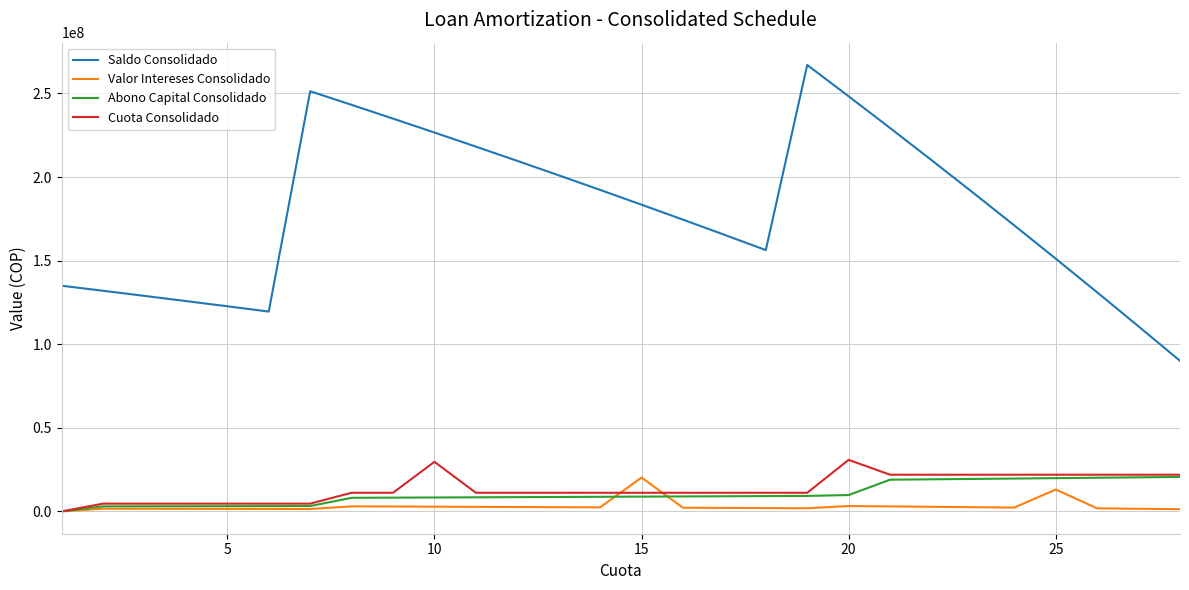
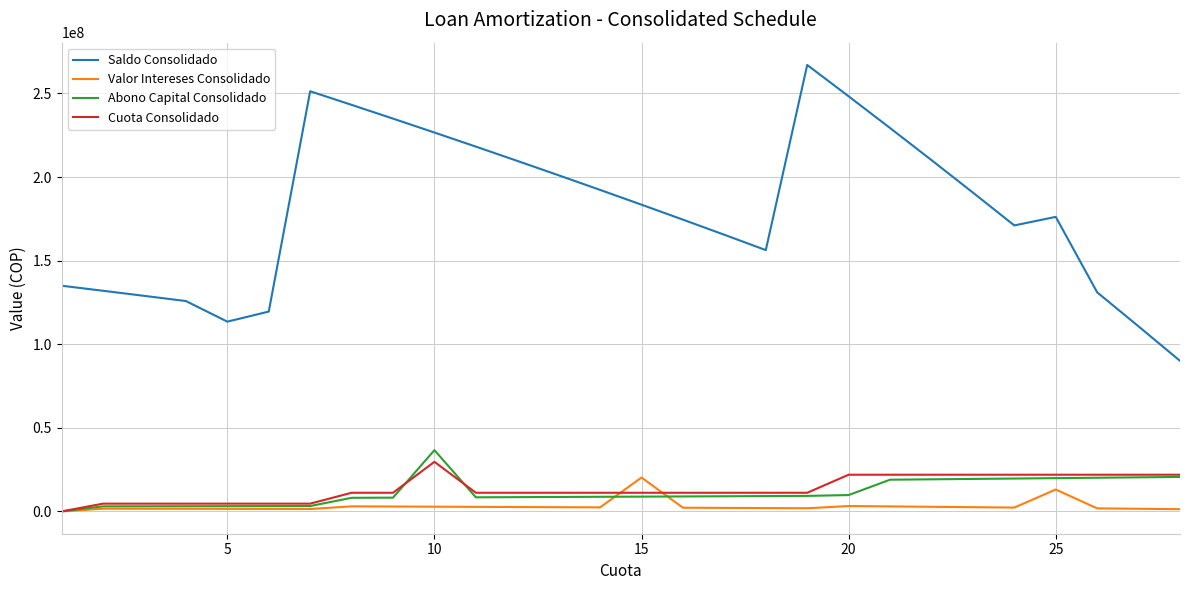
  {
    "Saldo Consolidado": {
-     "5": 123000000,
+     "5": 114000000,
      "10": 227000000,
      "15": 183000000,
      "20": 248000000,
-     "25": 151000000
+     "25": 176000000
    },
    "Valor Intereses Consolidado": {
      "5": 2000000,
      "10": 3000000,
      "15": 20000000,
      "20": 3000000,
      "25": 13000000
    },
    "Abono Capital Consolidado": {
      "5": 3000000,
-     "10": 8000000,
+     "10": 37000000,
      "15": 9000000,
      "20": 10000000,
      "25": 20000000
    },
    "Cuota Consolidado": {
      "5": 5000000,
      "10": 30000000,
      "15": 11000000,
-     "20": 31000000,
+     "20": 22000000,
      "25": 22000000
    }
  }
